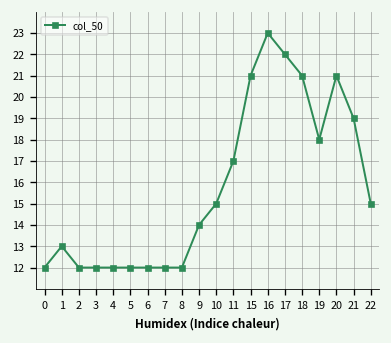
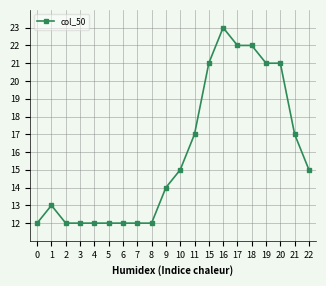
  {
    "0": 12,
    "1": 13,
    "2": 12,
    "3": 12,
    "4": 12,
    "5": 12,
    "6": 12,
    "7": 12,
    "8": 12,
    "9": 14,
    "10": 15,
    "11": 17,
    "15": 21,
    "16": 23,
    "17": 22,
-   "18": 21,
-   "19": 18,
+   "18": 22,
+   "19": 21,
    "20": 21,
-   "21": 19,
+   "21": 17,
    "22": 15
  }
